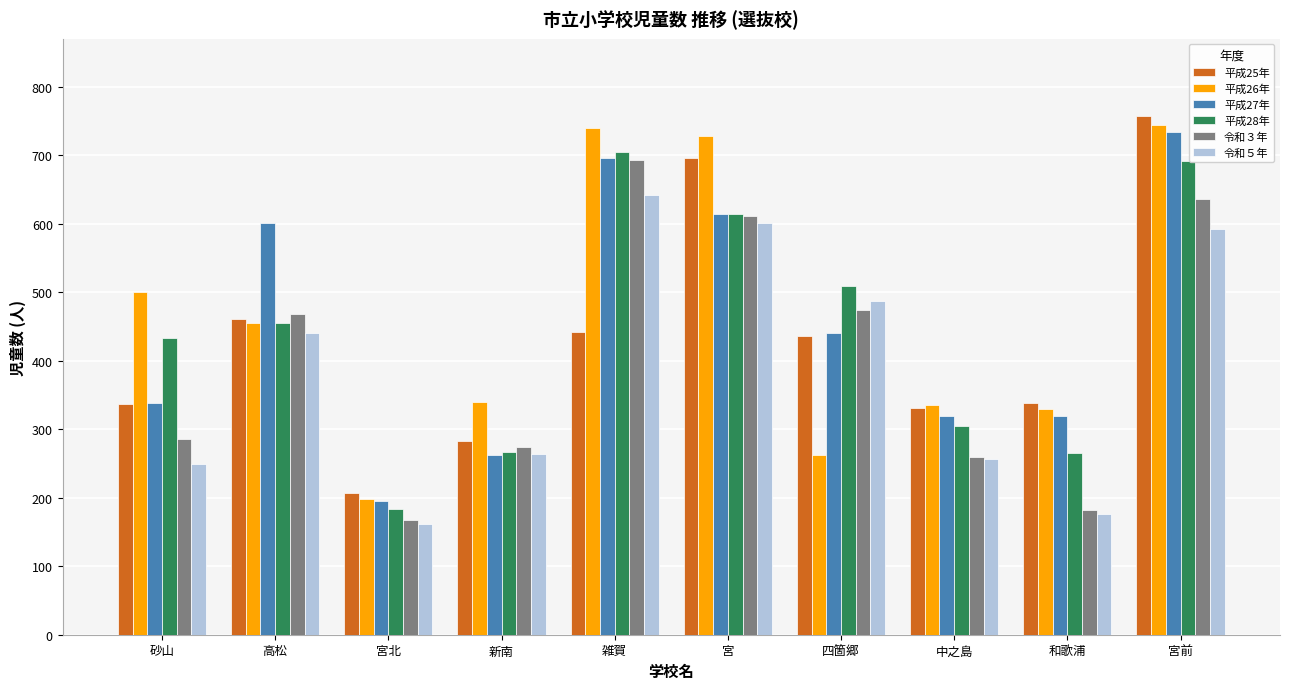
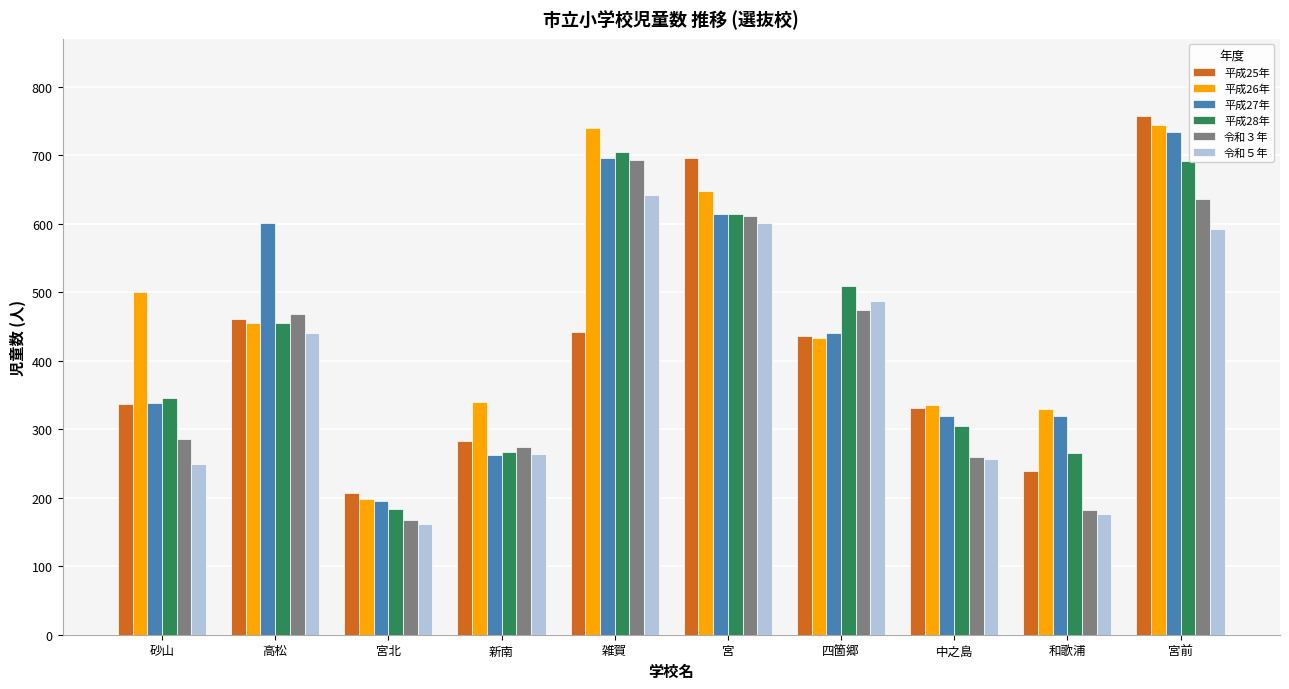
  {
    "平成25年": {
      "砂山": 340,
      "高松": 460,
      "宮北": 210,
      "新南": 280,
      "雑賀": 440,
      "宮": 700,
      "四箇郷": 440,
      "中之島": 330,
-     "和歌浦": 340,
+     "和歌浦": 240,
      "宮前": 760
    },
    "平成26年": {
      "砂山": 500,
      "高松": 460,
      "宮北": 200,
      "新南": 340,
      "雑賀": 740,
-     "宮": 730,
-     "四箇郷": 260,
+     "宮": 650,
+     "四箇郷": 430,
      "中之島": 340,
      "和歌浦": 330,
      "宮前": 750
    },
    "平成27年": {
      "砂山": 340,
      "高松": 600,
      "宮北": 200,
      "新南": 260,
      "雑賀": 700,
      "宮": 620,
      "四箇郷": 440,
      "中之島": 320,
      "和歌浦": 320,
      "宮前": 740
    },
    "平成28年": {
-     "砂山": 430,
+     "砂山": 350,
      "高松": 460,
      "宮北": 180,
      "新南": 270,
      "雑賀": 710,
      "宮": 620,
      "四箇郷": 510,
      "中之島": 310,
      "和歌浦": 270,
      "宮前": 690
    },
    "令和３年": {
      "砂山": 290,
      "高松": 470,
      "宮北": 170,
      "新南": 270,
      "雑賀": 690,
      "宮": 610,
      "四箇郷": 470,
      "中之島": 260,
      "和歌浦": 180,
      "宮前": 640
    },
    "令和５年": {
      "砂山": 250,
      "高松": 440,
      "宮北": 160,
      "新南": 260,
      "雑賀": 640,
      "宮": 600,
      "四箇郷": 490,
      "中之島": 260,
      "和歌浦": 180,
      "宮前": 590
    }
  }
